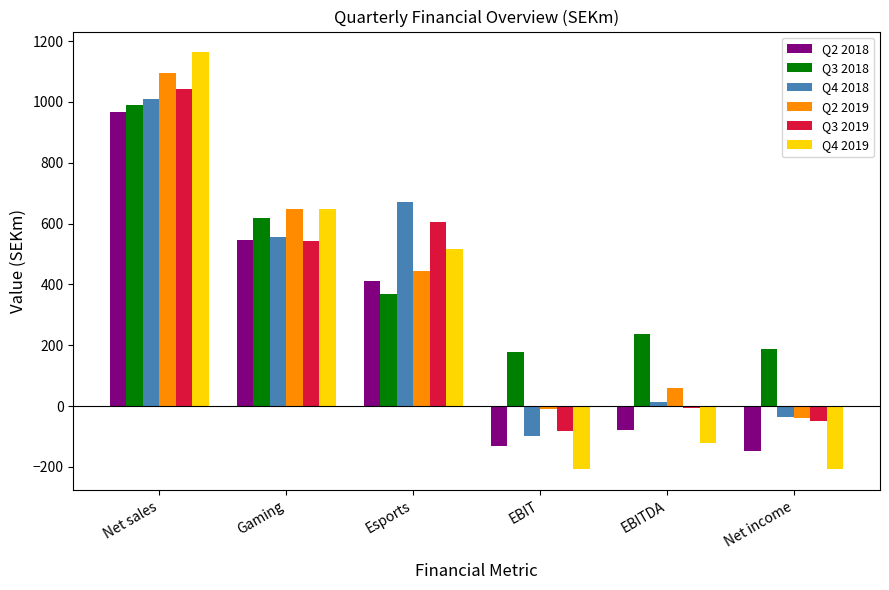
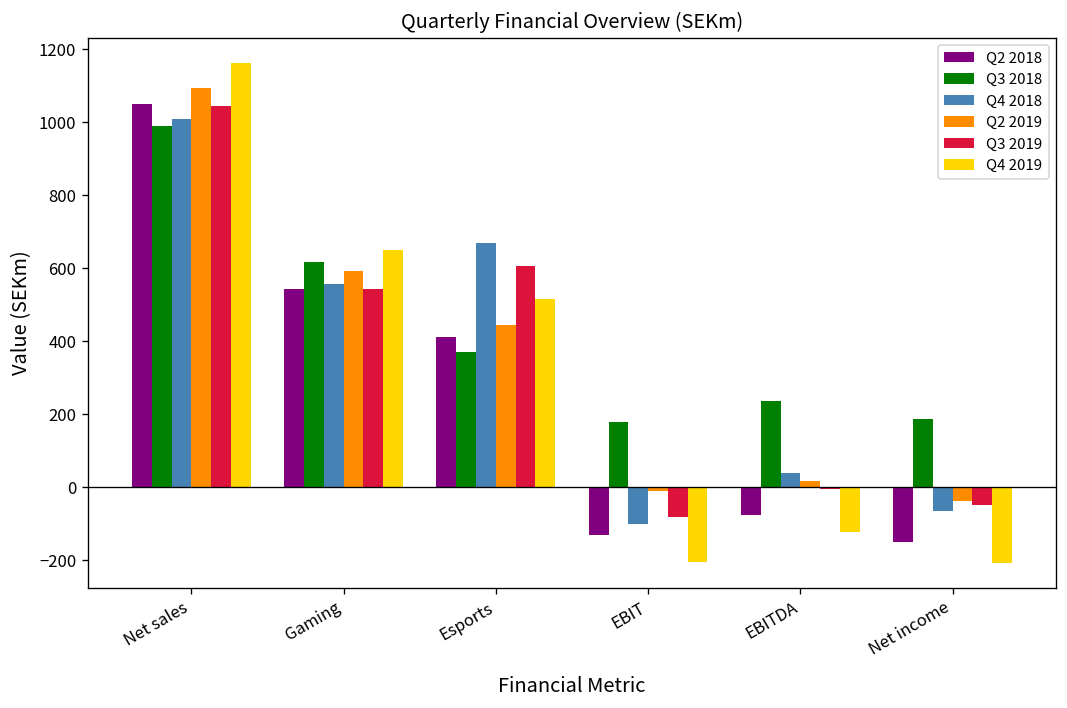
  {
    "Q2 2018": {
-     "Net sales": 970,
+     "Net sales": 1050,
      "Gaming": 540,
      "Esports": 410,
      "EBIT": -130,
      "EBITDA": -80,
      "Net income": -150
    },
    "Q3 2018": {
      "Net sales": 990,
      "Gaming": 620,
      "Esports": 370,
      "EBIT": 180,
      "EBITDA": 240,
      "Net income": 190
    },
    "Q4 2018": {
      "Net sales": 1010,
      "Gaming": 560,
      "Esports": 670,
      "EBIT": -100,
-     "EBITDA": 10,
-     "Net income": -40
+     "EBITDA": 40,
+     "Net income": -70
    },
    "Q2 2019": {
      "Net sales": 1090,
-     "Gaming": 650,
+     "Gaming": 590,
      "Esports": 440,
      "EBIT": -10,
-     "EBITDA": 60,
+     "EBITDA": 20,
      "Net income": -40
    },
    "Q3 2019": {
      "Net sales": 1040,
      "Gaming": 540,
      "Esports": 610,
      "EBIT": -80,
      "Net income": -50
    },
    "Q4 2019": {
      "Net sales": 1160,
      "Gaming": 650,
      "Esports": 520,
      "EBIT": -210,
      "EBITDA": -120,
      "Net income": -210
    }
  }
